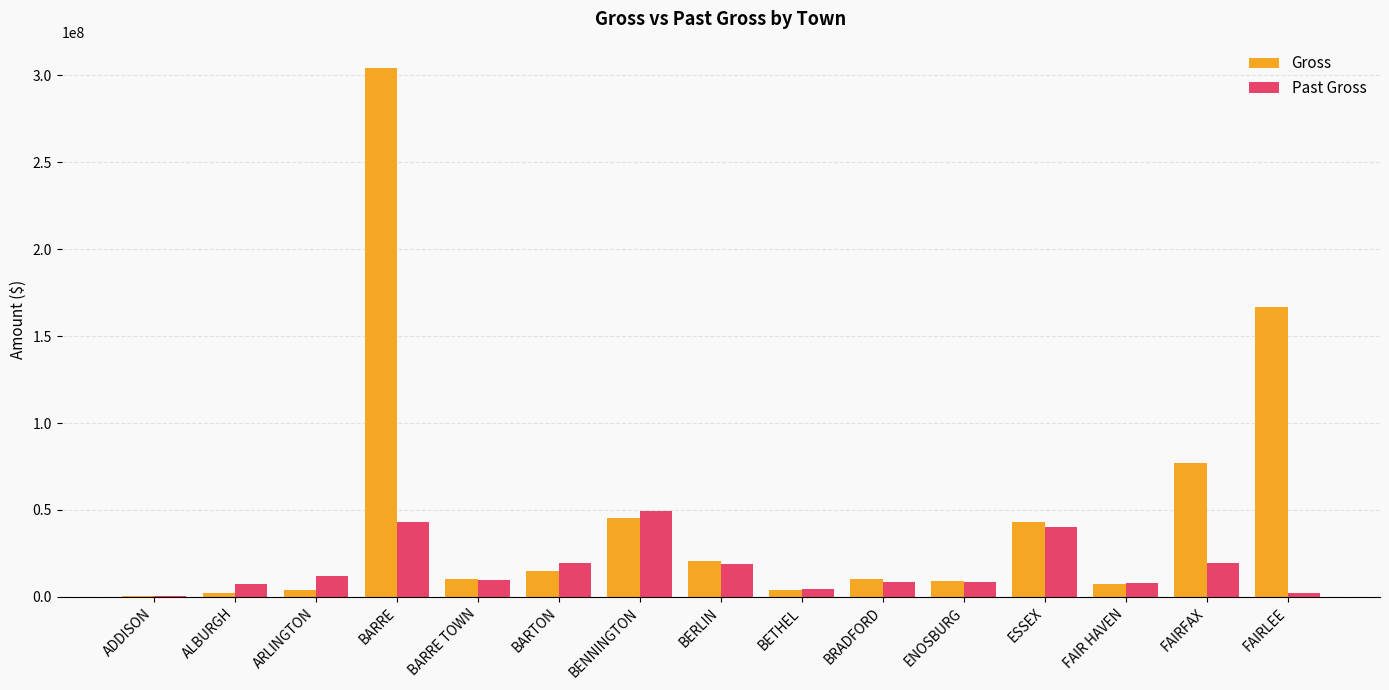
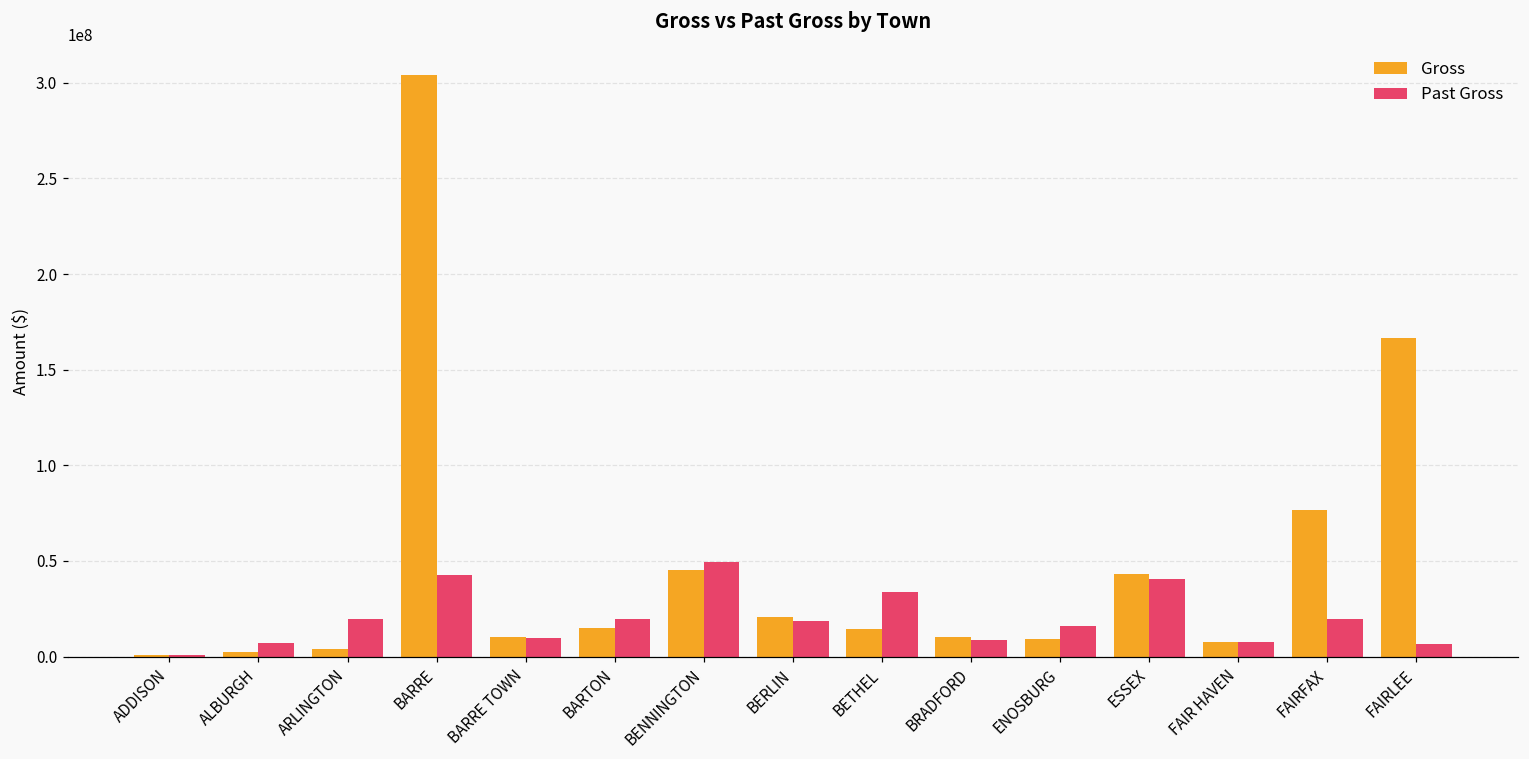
  {
    "Gross": {
      "ALBURGH": 2000000,
      "ARLINGTON": 4000000,
      "BARRE": 304000000,
      "BARRE TOWN": 10000000,
      "BARTON": 15000000,
      "BENNINGTON": 45000000,
      "BERLIN": 21000000,
-     "BETHEL": 4000000,
+     "BETHEL": 15000000,
      "BRADFORD": 10000000,
      "ENOSBURG": 9000000,
      "ESSEX": 43000000,
      "FAIR HAVEN": 8000000,
      "FAIRFAX": 77000000,
      "FAIRLEE": 167000000
    },
    "Past Gross": {
      "ALBURGH": 7000000,
-     "ARLINGTON": 12000000,
+     "ARLINGTON": 20000000,
      "BARRE": 43000000,
      "BARRE TOWN": 10000000,
      "BARTON": 20000000,
      "BENNINGTON": 49000000,
      "BERLIN": 19000000,
-     "BETHEL": 5000000,
+     "BETHEL": 34000000,
      "BRADFORD": 9000000,
-     "ENOSBURG": 9000000,
+     "ENOSBURG": 16000000,
      "ESSEX": 40000000,
      "FAIR HAVEN": 8000000,
      "FAIRFAX": 20000000,
-     "FAIRLEE": 2000000
+     "FAIRLEE": 7000000
    }
  }
